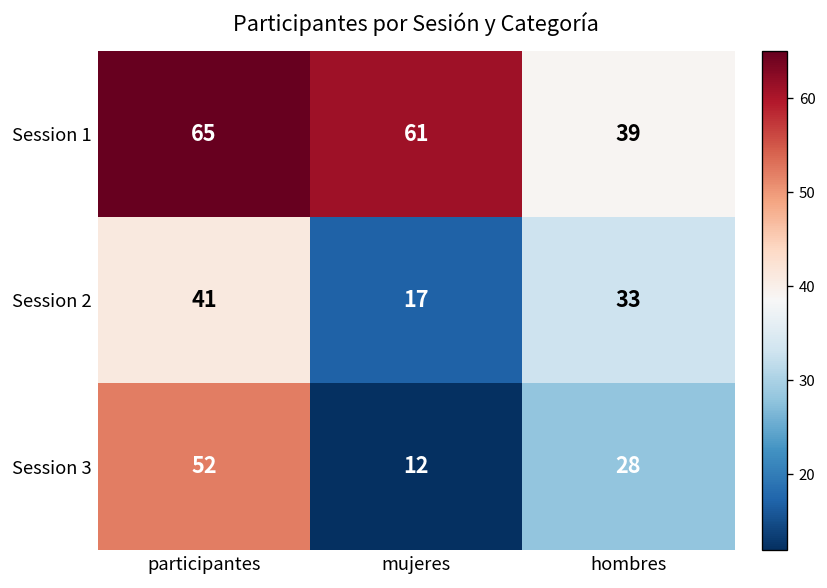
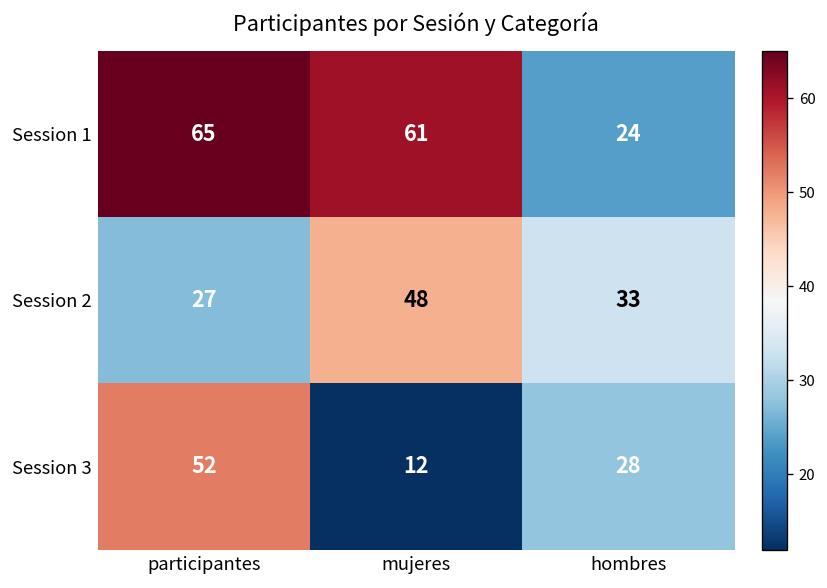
  {
    "Session 1": {
      "participantes": 65,
      "mujeres": 61,
-     "hombres": 39
+     "hombres": 24
    },
    "Session 2": {
-     "participantes": 41,
-     "mujeres": 17,
+     "participantes": 27,
+     "mujeres": 48,
      "hombres": 33
    },
    "Session 3": {
      "participantes": 52,
      "mujeres": 12,
      "hombres": 28
    }
  }
